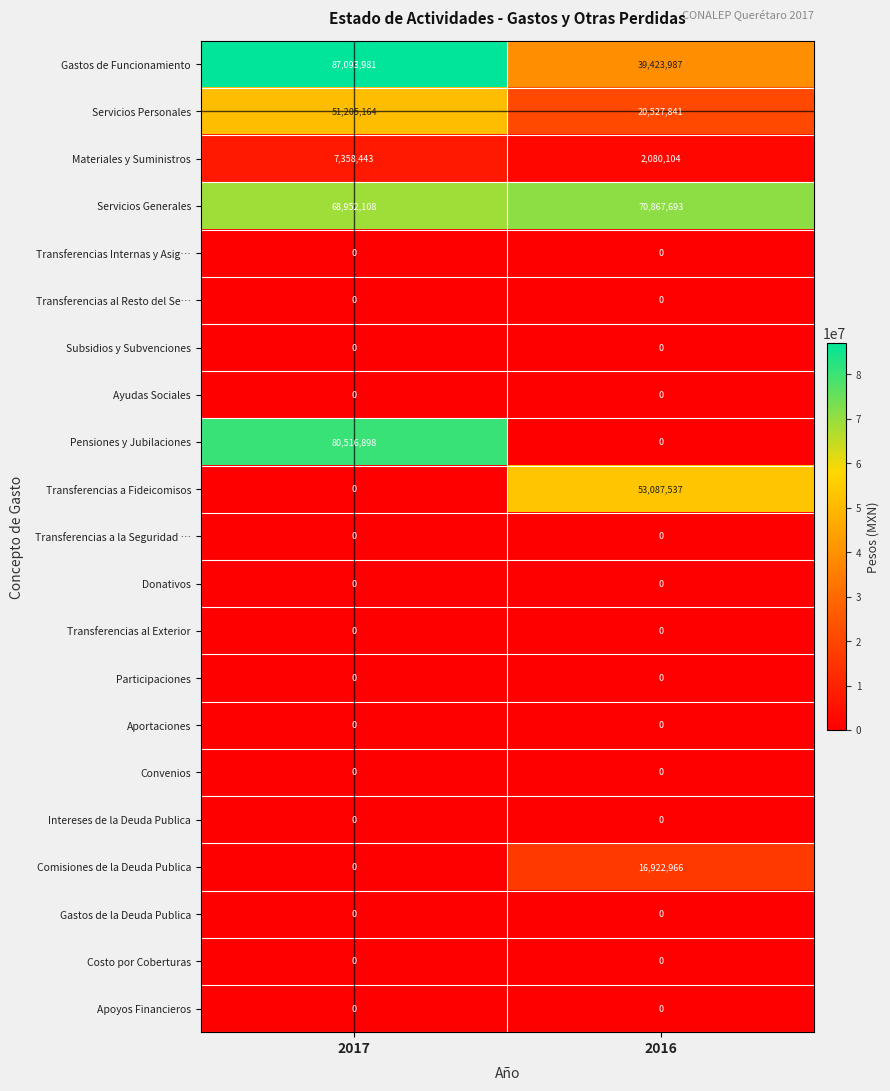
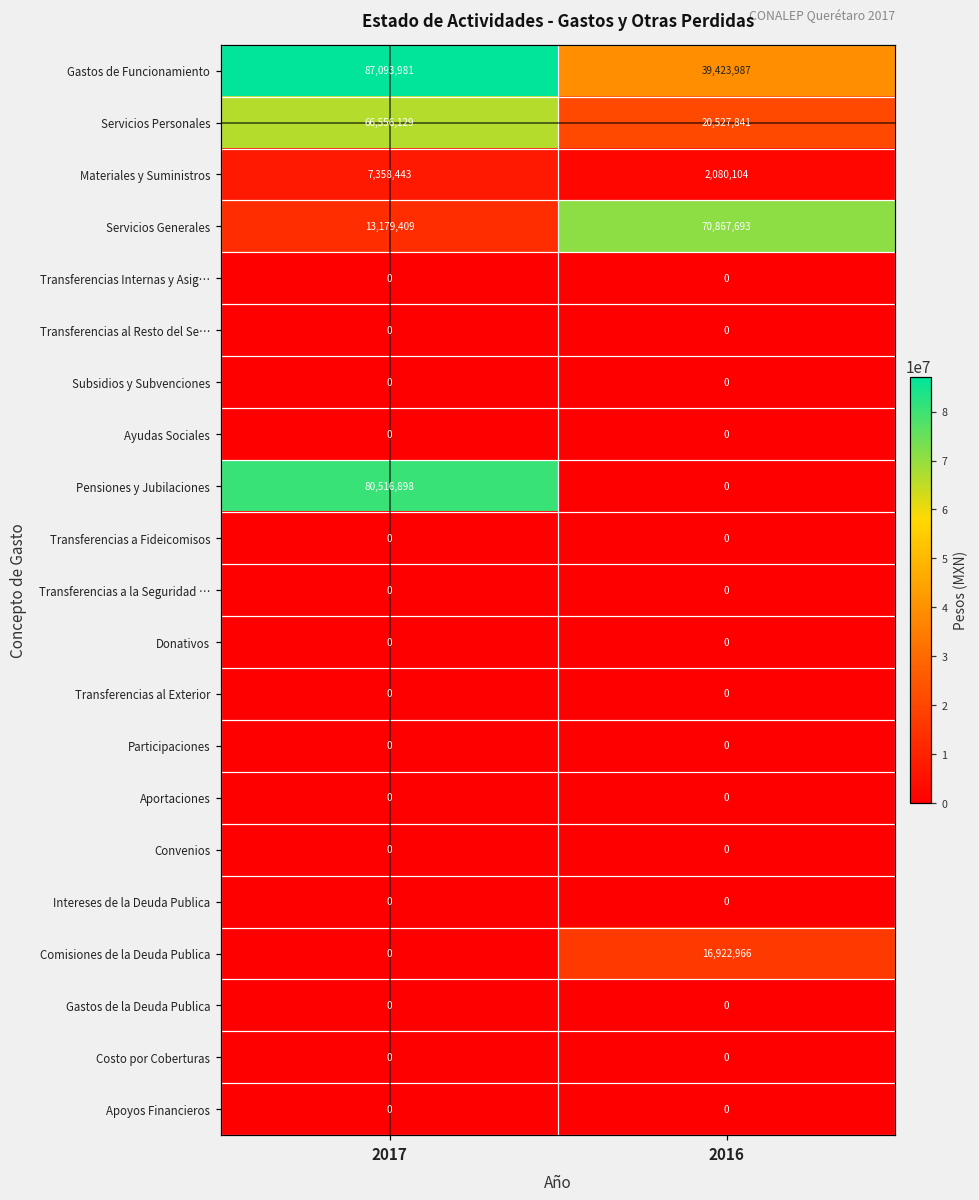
  {
    "Gastos de Funcionamiento": {
      "2017": "87,093,981",
      "2016": "39,423,987"
    },
    "Servicios Personales": {
-     "2017": "51,205,164",
+     "2017": "66,556,129",
      "2016": "20,527,841"
    },
    "Materiales y Suministros": {
      "2017": "7,358,443",
      "2016": "2,080,104"
    },
    "Servicios Generales": {
-     "2017": "68,952,108",
+     "2017": "13,179,409",
      "2016": "70,867,693"
    },
    "Transferencias Internas y Asig…": {
      "2017": "0",
      "2016": "0"
    },
    "Transferencias al Resto del Se…": {
      "2017": "0",
      "2016": "0"
    },
    "Subsidios y Subvenciones": {
      "2017": "0",
      "2016": "0"
    },
    "Ayudas Sociales": {
      "2017": "0",
      "2016": "0"
    },
    "Pensiones y Jubilaciones": {
      "2017": "80,516,898",
      "2016": "0"
    },
    "Transferencias a Fideicomisos": {
      "2017": "0",
-     "2016": "53,087,537"
+     "2016": "0"
    },
    "Transferencias a la Seguridad …": {
      "2017": "0",
      "2016": "0"
    },
    "Donativos": {
      "2017": "0",
      "2016": "0"
    },
    "Transferencias al Exterior": {
      "2017": "0",
      "2016": "0"
    },
    "Participaciones": {
      "2017": "0",
      "2016": "0"
    },
    "Aportaciones": {
      "2017": "0",
      "2016": "0"
    },
    "Convenios": {
      "2017": "0",
      "2016": "0"
    },
    "Intereses de la Deuda Publica": {
      "2017": "0",
      "2016": "0"
    },
    "Comisiones de la Deuda Publica": {
      "2017": "0",
      "2016": "16,922,966"
    },
    "Gastos de la Deuda Publica": {
      "2017": "0",
      "2016": "0"
    },
    "Costo por Coberturas": {
      "2017": "0",
      "2016": "0"
    },
    "Apoyos Financieros": {
      "2017": "0",
      "2016": "0"
    }
  }
